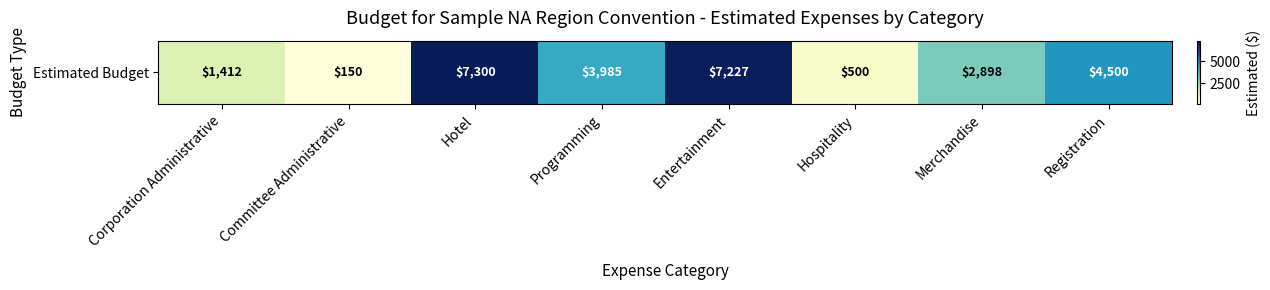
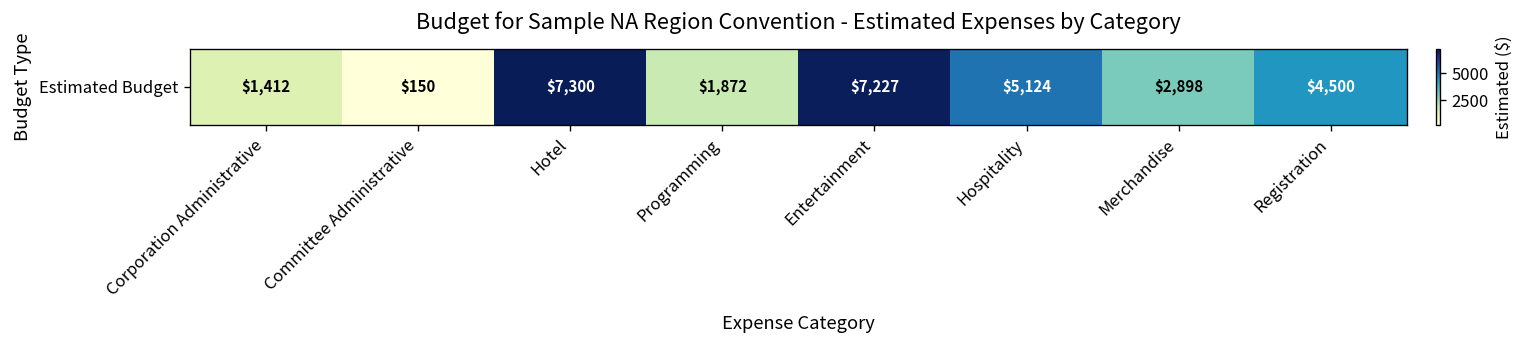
  {
    "Estimated Budget": {
      "Corporation Administrative": "$1,412",
      "Committee Administrative": "$150",
      "Hotel": "$7,300",
-     "Programming": "$3,985",
+     "Programming": "$1,872",
      "Entertainment": "$7,227",
-     "Hospitality": "$500",
+     "Hospitality": "$5,124",
      "Merchandise": "$2,898",
      "Registration": "$4,500"
    }
  }
